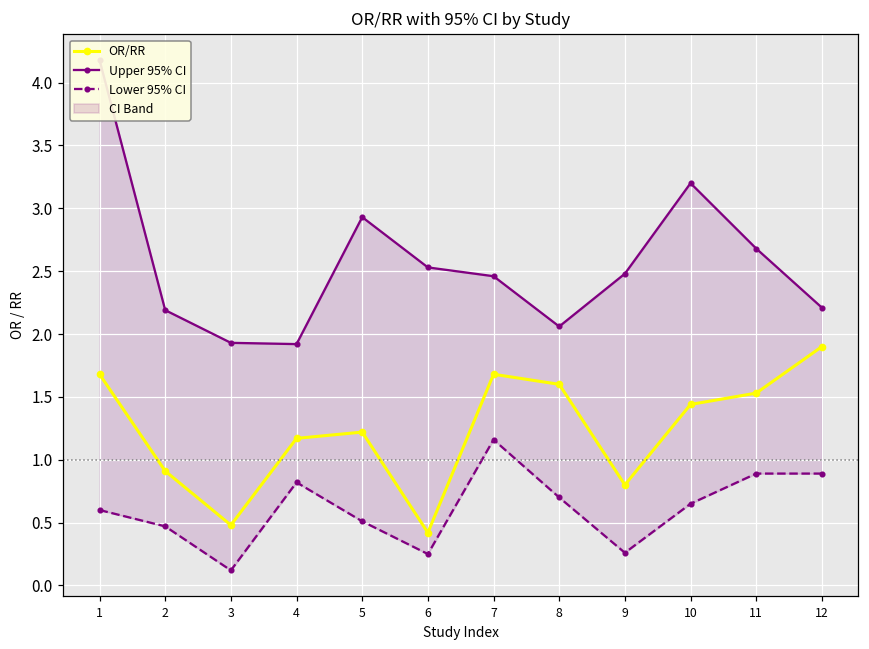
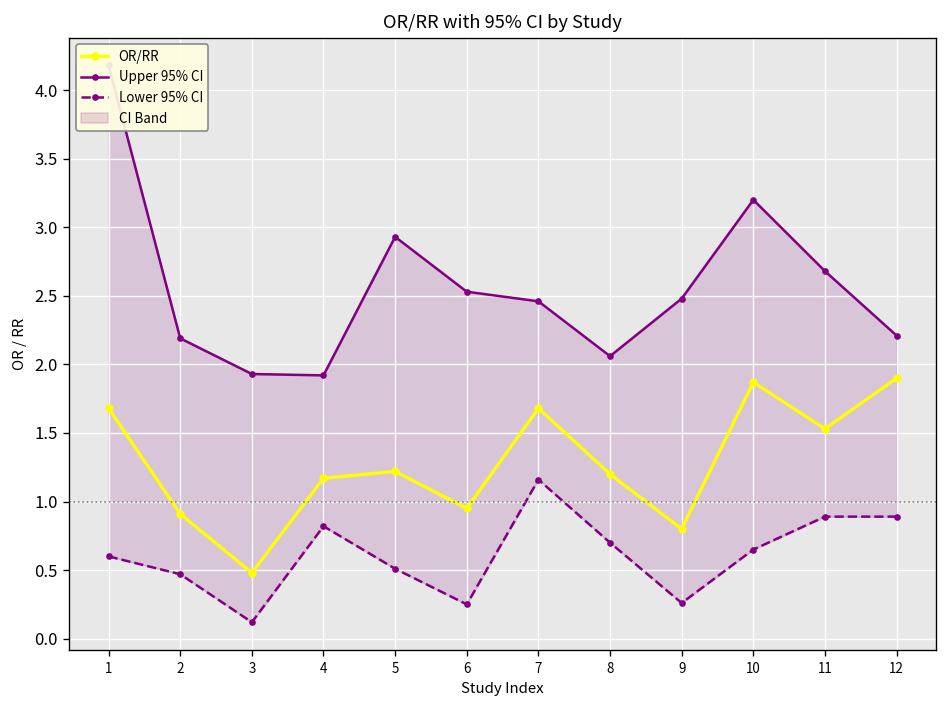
  {
    "OR/RR": {
      "1": 1.68,
      "2": 0.91,
      "3": 0.48,
      "4": 1.17,
      "5": 1.22,
-     "6": 0.42,
+     "6": 0.95,
      "7": 1.68,
-     "8": 1.6,
+     "8": 1.2,
      "9": 0.80,
-     "10": 1.44,
+     "10": 1.87,
      "11": 1.53,
      "12": 1.90
    }
  }
